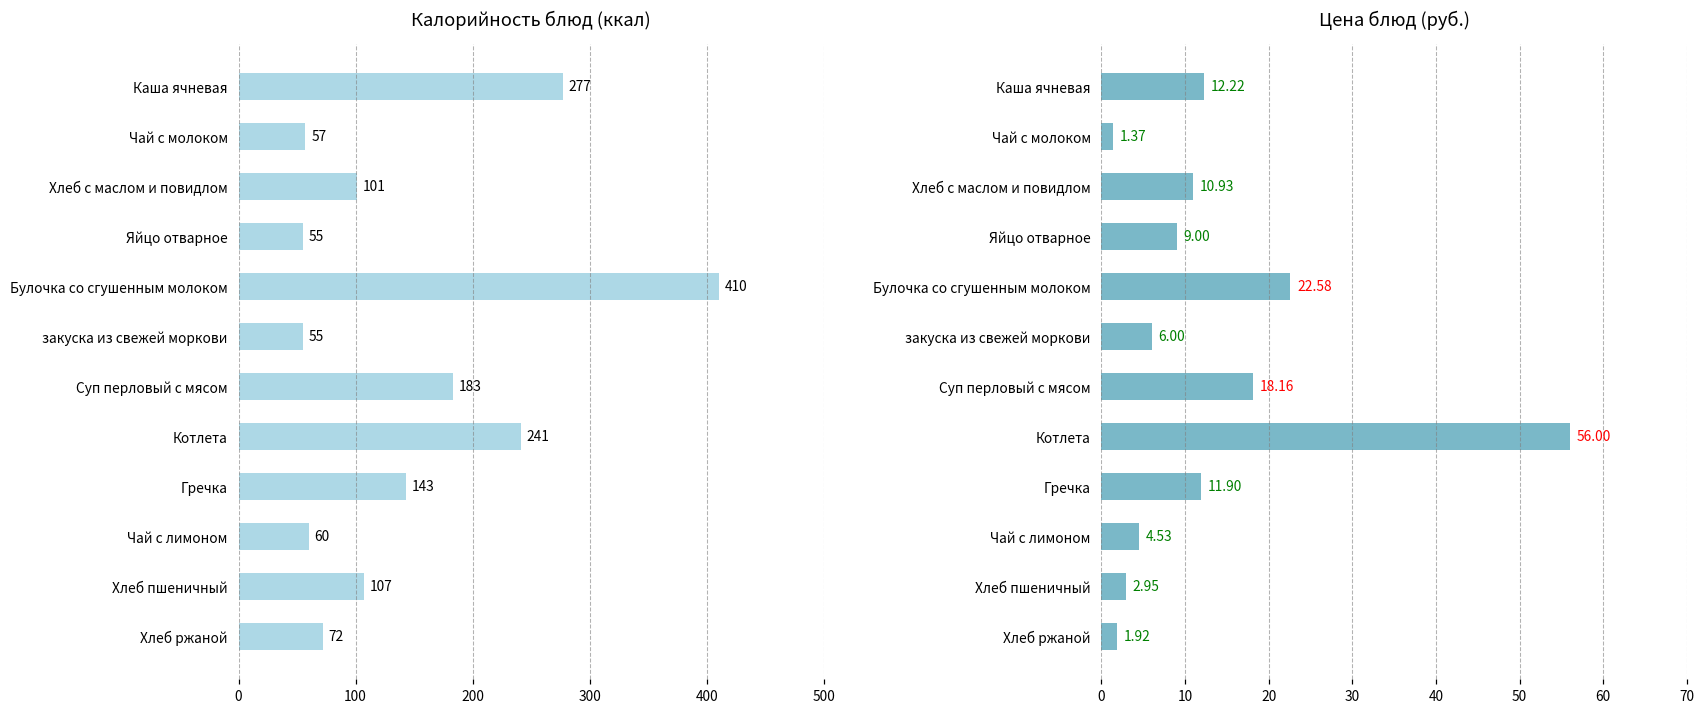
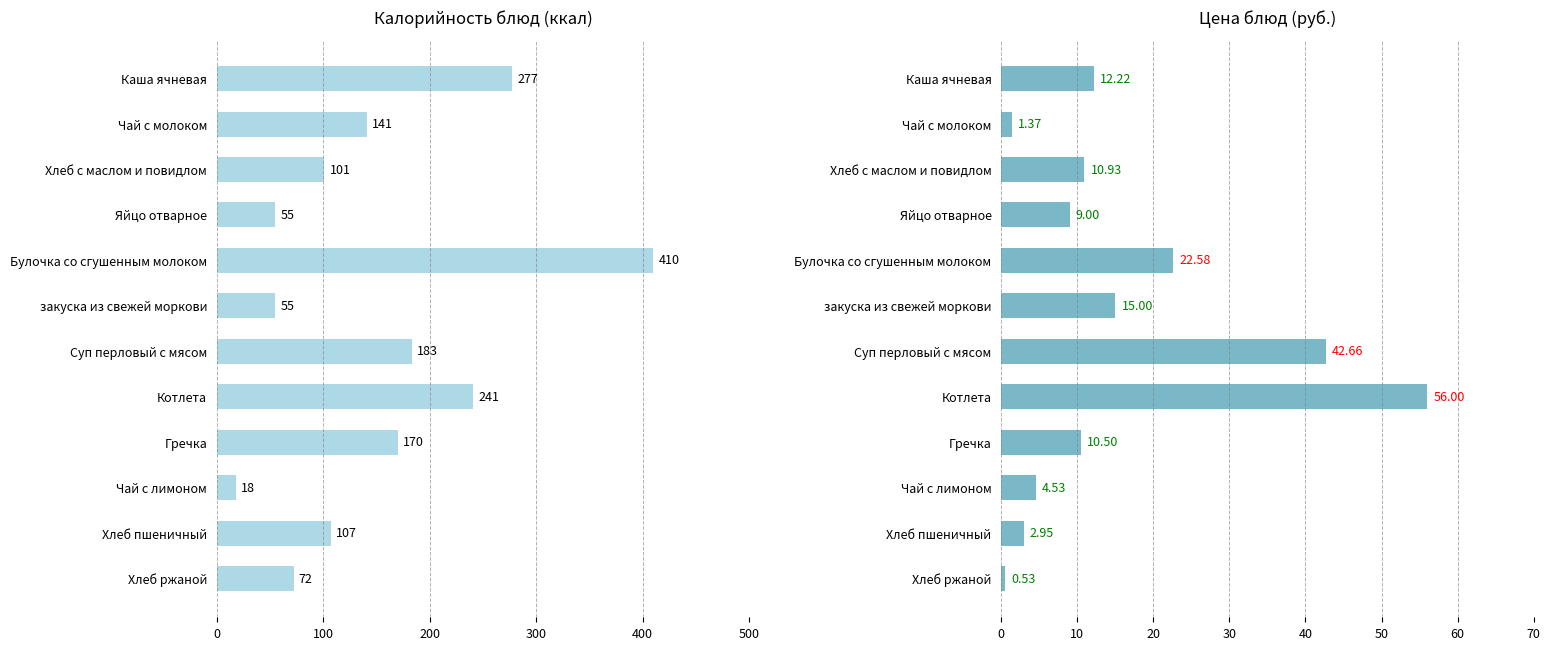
  {
    "Калорийность блюд (ккал)": {
      "Каша ячневая": 277,
-     "Чай с молоком": 57,
+     "Чай с молоком": 141,
      "Хлеб с маслом и повидлом": 101,
      "Яйцо отварное": 55,
      "Булочка со сгушенным молоком": 410,
      "закуска из свежей моркови": 55,
      "Суп перловый с мясом": 183,
      "Котлета": 241,
-     "Гречка": 143,
-     "Чай с лимоном": 60,
+     "Гречка": 170,
+     "Чай с лимоном": 18,
      "Хлеб пшеничный": 107,
      "Хлеб ржаной": 72
    },
    "Цена блюд (руб.)": {
      "Каша ячневая": 12.22,
      "Чай с молоком": 1.37,
      "Хлеб с маслом и повидлом": 10.93,
      "Яйцо отварное": 9.00,
      "Булочка со сгушенным молоком": 22.58,
-     "закуска из свежей моркови": 6.00,
-     "Суп перловый с мясом": 18.16,
+     "закуска из свежей моркови": 15.00,
+     "Суп перловый с мясом": 42.66,
      "Котлета": 56.00,
-     "Гречка": 11.90,
+     "Гречка": 10.50,
      "Чай с лимоном": 4.53,
      "Хлеб пшеничный": 2.95,
-     "Хлеб ржаной": 1.92
+     "Хлеб ржаной": 0.53
    }
  }
